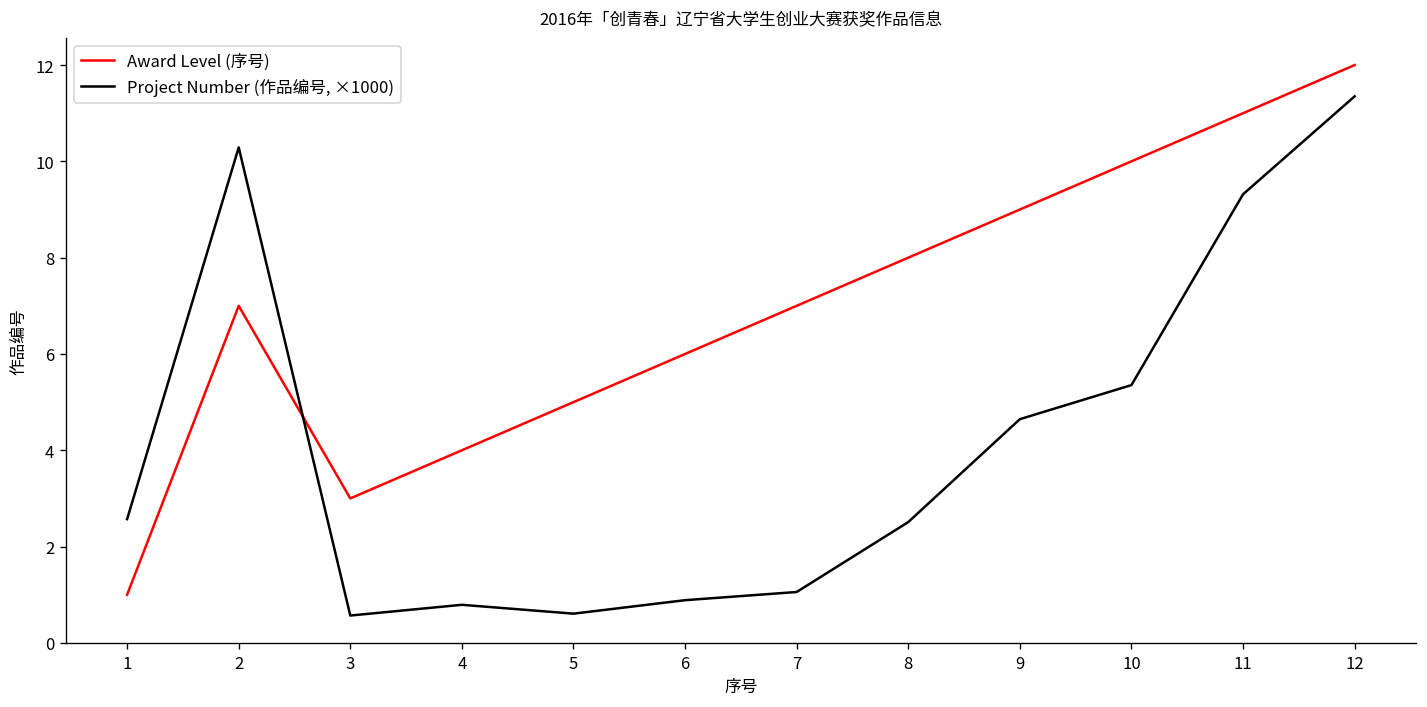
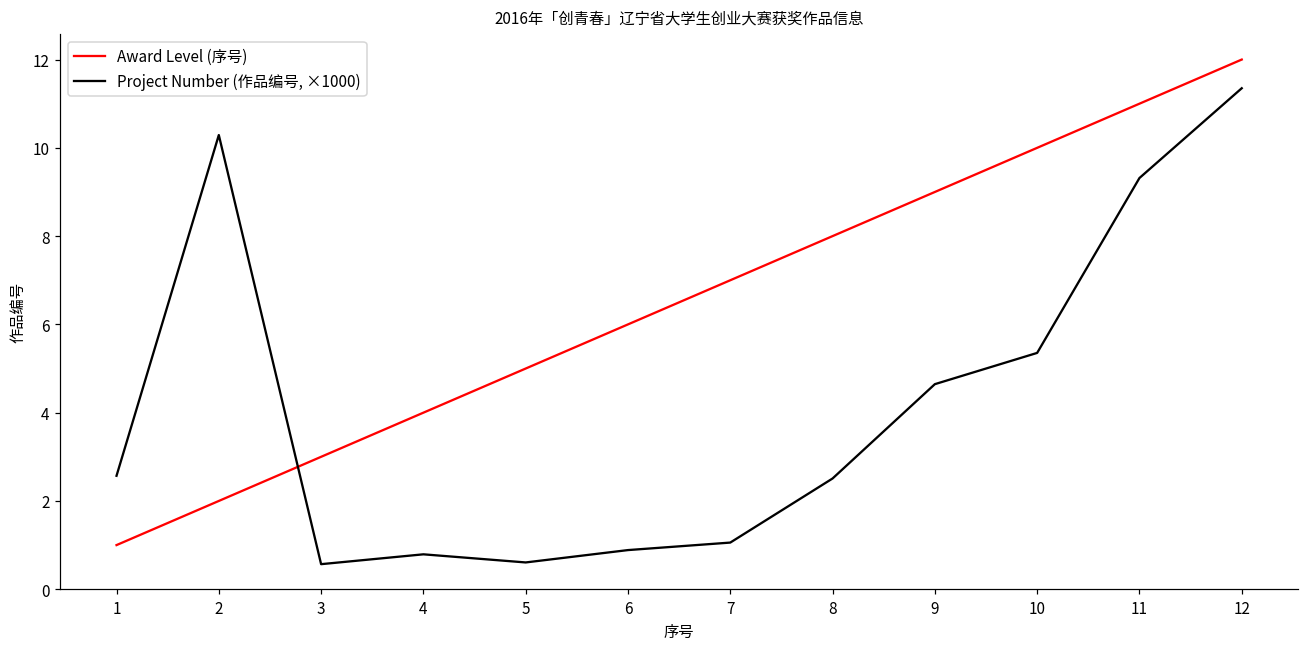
  {
    "Award Level (序号)": {
      "1": 1,
-     "2": 7,
+     "2": 2,
      "3": 3,
      "4": 4,
      "5": 5,
      "6": 6,
      "7": 7,
      "8": 8,
      "9": 9,
      "10": 10,
      "11": 11,
      "12": 12
    },
    "Project Number (作品编号, ×1000)": {
      "1": 2.6,
      "2": 10.3,
      "3": 0.6,
      "4": 0.8,
      "5": 0.6,
      "6": 0.9,
      "7": 1,
      "8": 2.5,
      "9": 4.6,
      "10": 5.4,
      "11": 9.3,
      "12": 11.4
    }
  }
